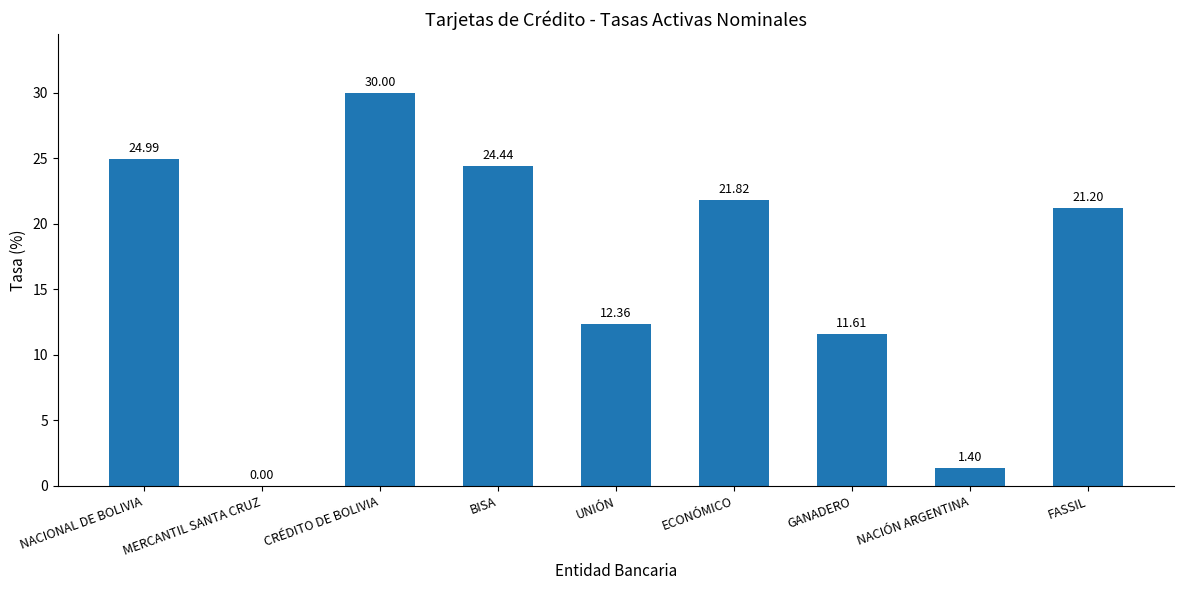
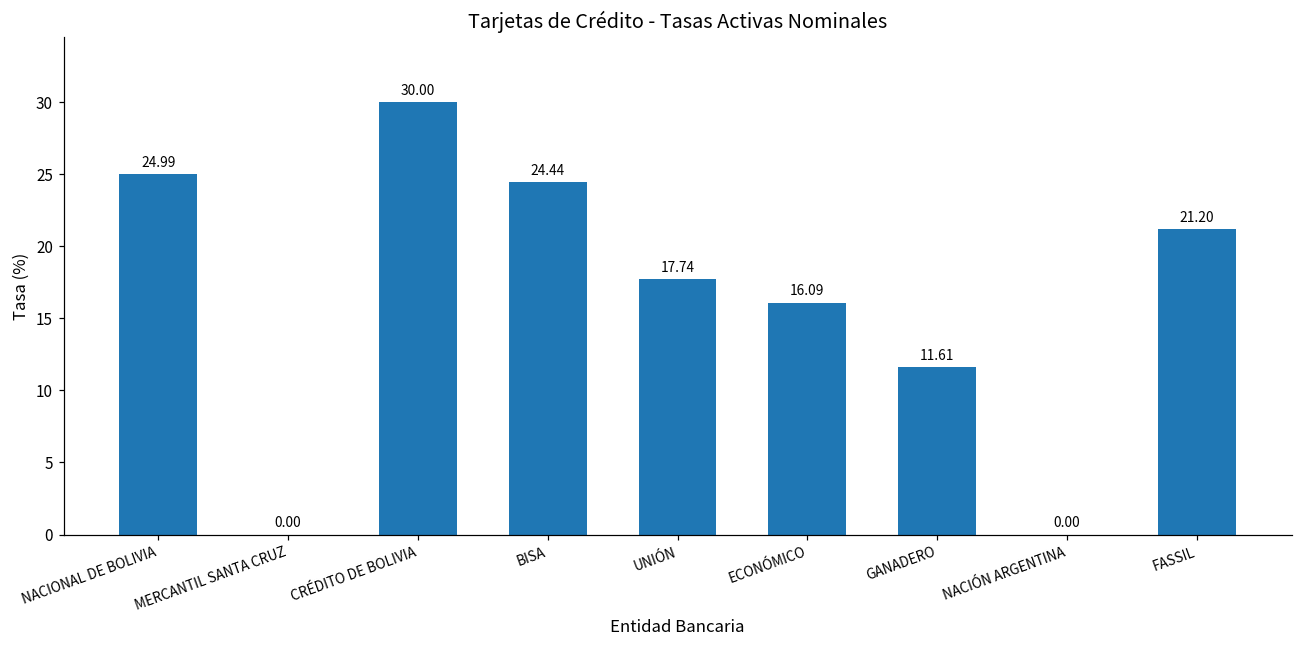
  {
    "NACIONAL DE BOLIVIA": 24.99,
    "MERCANTIL SANTA CRUZ": 0.00,
    "CRÉDITO DE BOLIVIA": 30.00,
    "BISA": 24.44,
-   "UNIÓN": 12.36,
-   "ECONÓMICO": 21.82,
+   "UNIÓN": 17.74,
+   "ECONÓMICO": 16.09,
    "GANADERO": 11.61,
-   "NACIÓN ARGENTINA": 1.40,
+   "NACIÓN ARGENTINA": 0.00,
    "FASSIL": 21.20
  }
